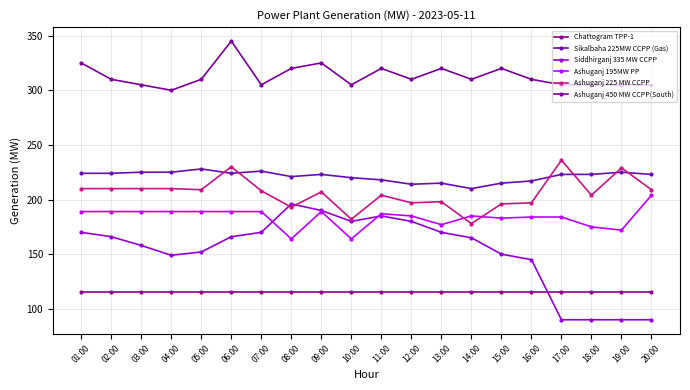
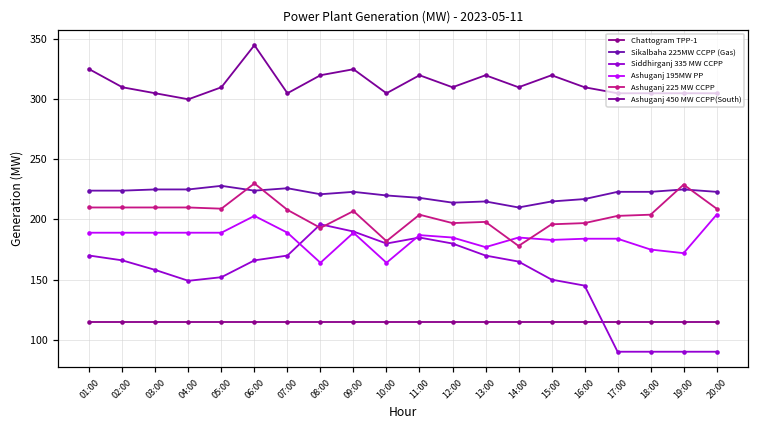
  {
    "Ashuganj 195MW PP": {
      "01:00": 189,
      "02:00": 189,
      "03:00": 189,
      "04:00": 189,
      "05:00": 189,
-     "06:00": 189,
+     "06:00": 203,
      "07:00": 189,
      "08:00": 164,
      "10:00": 164,
      "12:00": 185,
      "13:00": 177,
      "14:00": 185,
      "15:00": 183,
      "16:00": 184,
      "17:00": 184,
      "18:00": 175,
      "19:00": 172,
      "20:00": 204
    },
    "Ashuganj 225 MW CCPP": {
      "01:00": 210,
      "02:00": 210,
      "03:00": 210,
      "04:00": 210,
      "05:00": 209,
      "06:00": 230,
      "07:00": 208,
      "08:00": 193,
      "09:00": 207,
      "11:00": 204,
      "12:00": 197,
      "13:00": 198,
      "14:00": 178,
      "15:00": 196,
      "16:00": 197,
-     "17:00": 236,
+     "17:00": 203,
      "18:00": 204,
      "19:00": 229,
      "20:00": 209
    }
  }
